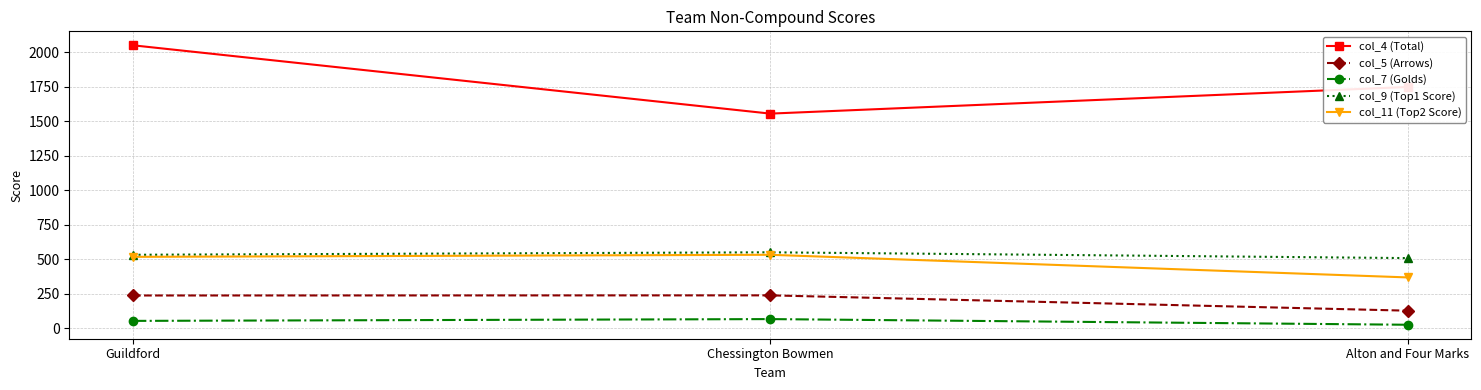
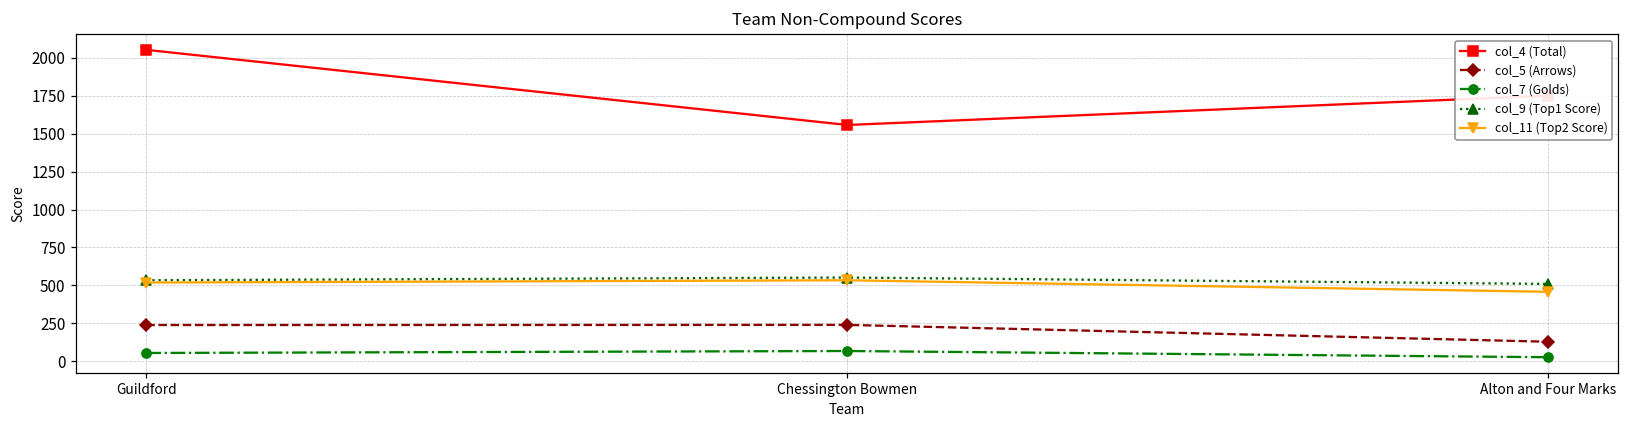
  {
    "col_4 (Total)": {
      "Guildford": 2050,
      "Chessington Bowmen": 1560
    },
    "col_5 (Arrows)": {
      "Guildford": 240,
      "Chessington Bowmen": 240,
      "Alton and Four Marks": 130
    },
    "col_11 (Top2 Score)": {
-     "Alton and Four Marks": 370
+     "Alton and Four Marks": 460
    }
  }
